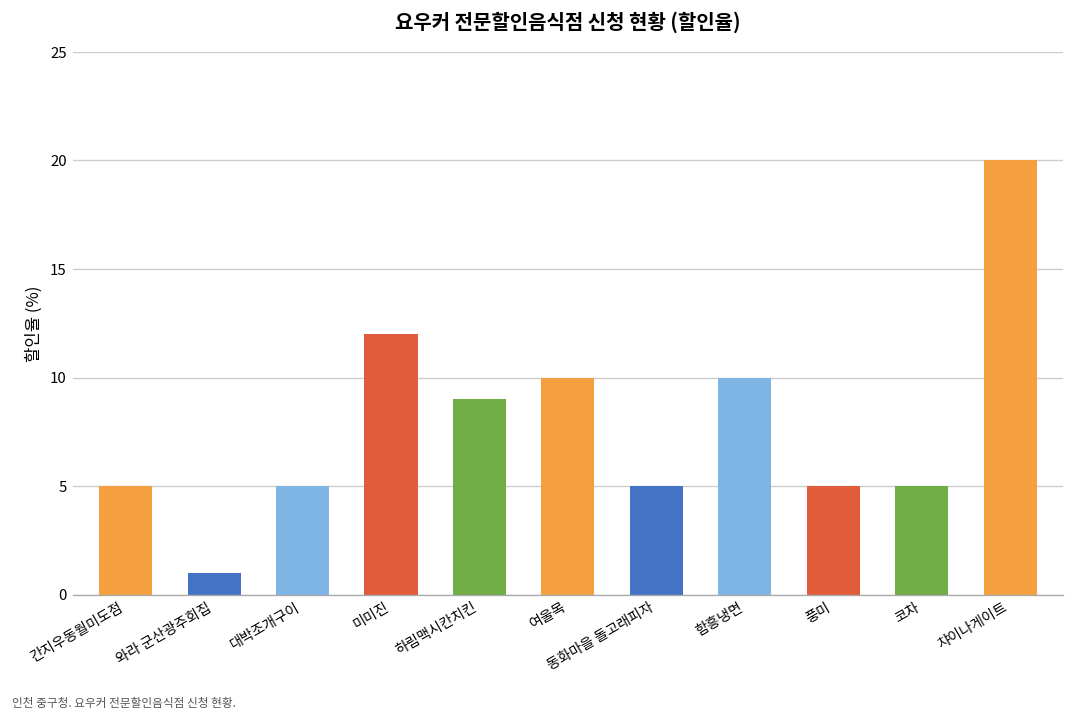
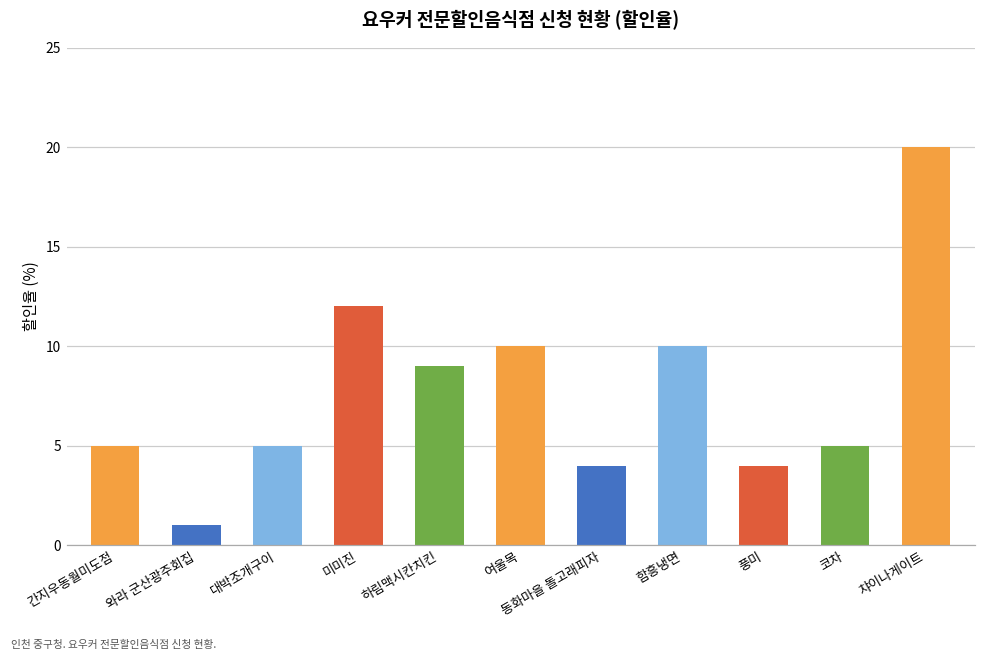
  {
    "간지우동월미도점": 5,
    "와라 군산광주회집": 1,
    "대박조개구이": 5,
    "미미진": 12,
    "하림맥시칸치킨": 9,
    "여울목": 10,
-   "동화마을 돌고래피자": 5,
+   "동화마을 돌고래피자": 4,
    "함흥냉면": 10,
-   "풍미": 5,
+   "풍미": 4,
    "코차": 5,
    "챠이나게이트": 20
  }
